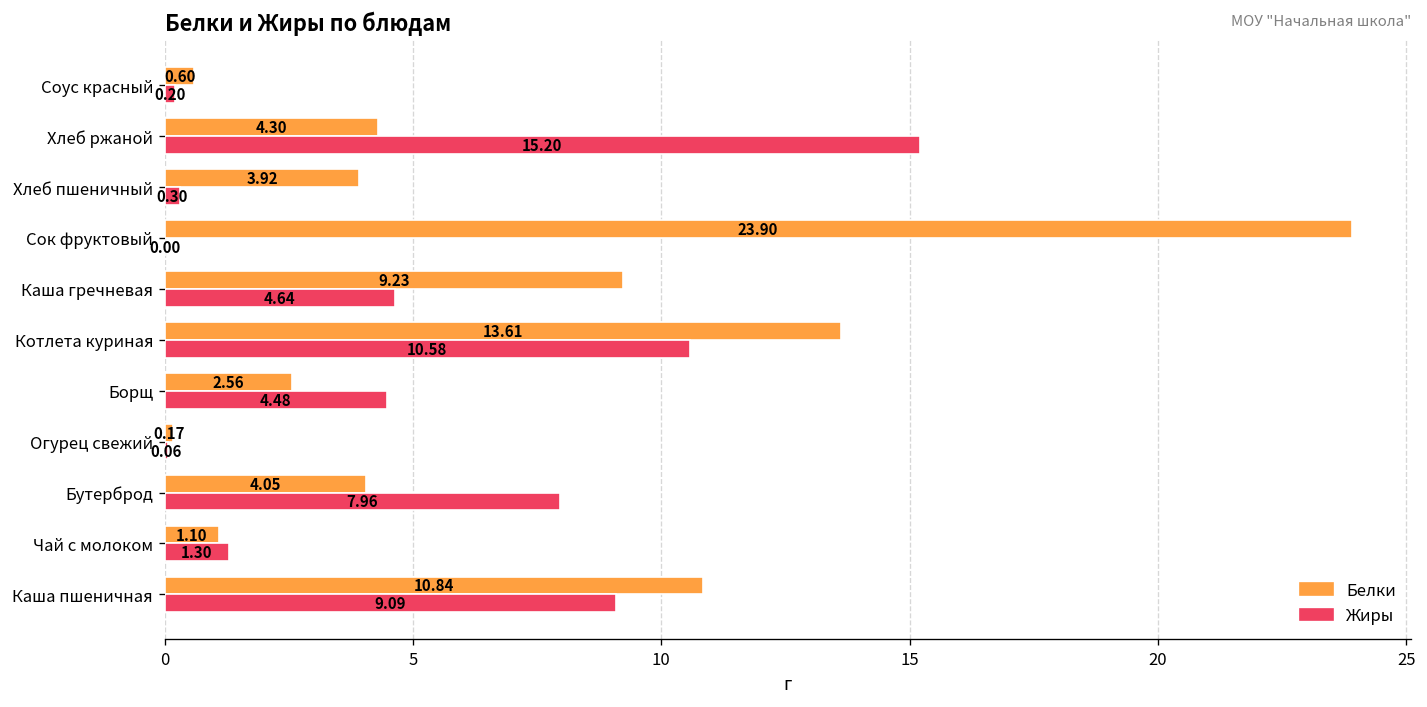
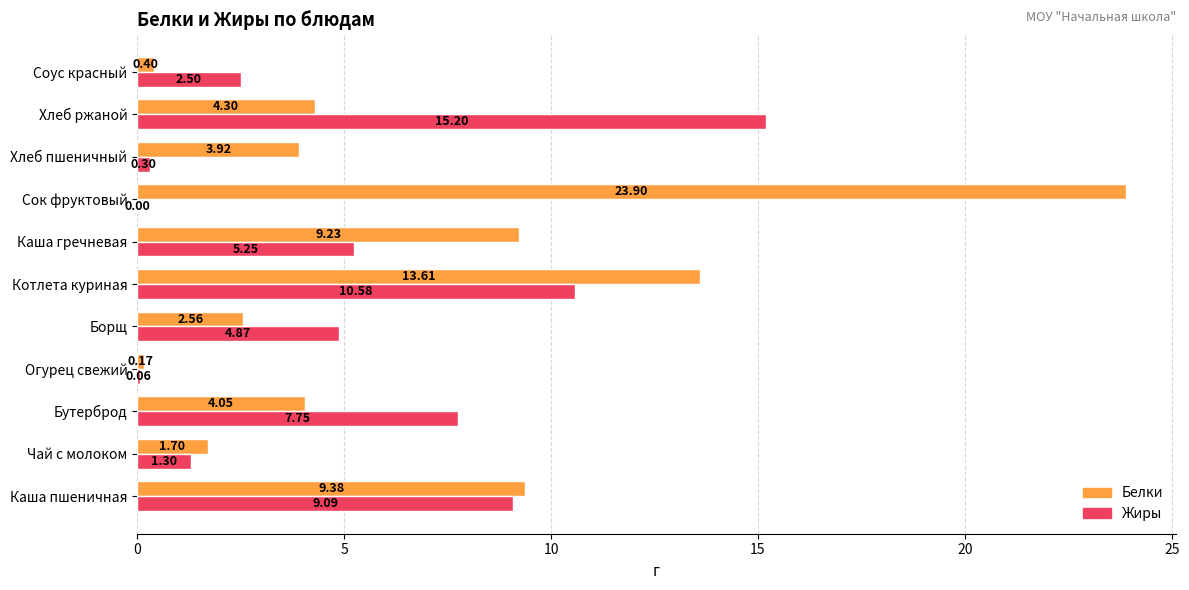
  {
    "Белки": {
-     "Соус красный": 0.60,
+     "Соус красный": 0.40,
      "Хлеб ржаной": 4.30,
      "Хлеб пшеничный": 3.92,
      "Сок фруктовый": 23.90,
      "Каша гречневая": 9.23,
      "Котлета куриная": 13.61,
      "Борщ": 2.56,
      "Огурец свежий": 0.17,
      "Бутерброд": 4.05,
-     "Чай с молоком": 1.10,
-     "Каша пшеничная": 10.84
+     "Чай с молоком": 1.70,
+     "Каша пшеничная": 9.38
    },
    "Жиры": {
-     "Соус красный": 0.20,
+     "Соус красный": 2.50,
      "Хлеб ржаной": 15.20,
      "Хлеб пшеничный": 0.30,
      "Сок фруктовый": 0.00,
-     "Каша гречневая": 4.64,
+     "Каша гречневая": 5.25,
      "Котлета куриная": 10.58,
-     "Борщ": 4.48,
+     "Борщ": 4.87,
      "Огурец свежий": 0.06,
-     "Бутерброд": 7.96,
+     "Бутерброд": 7.75,
      "Чай с молоком": 1.30,
      "Каша пшеничная": 9.09
    }
  }
